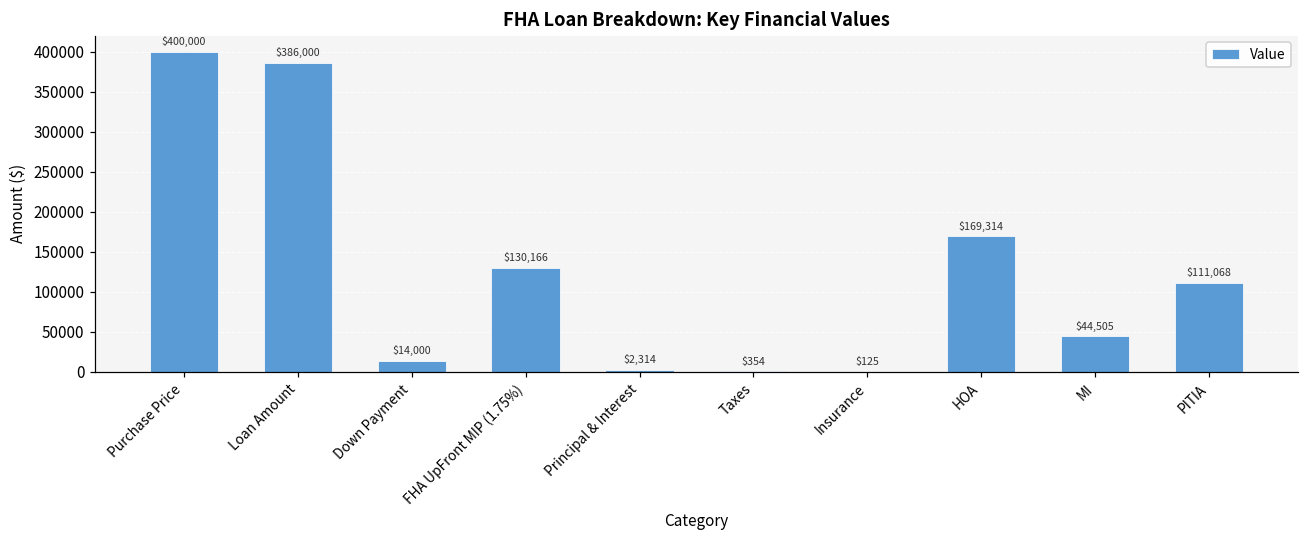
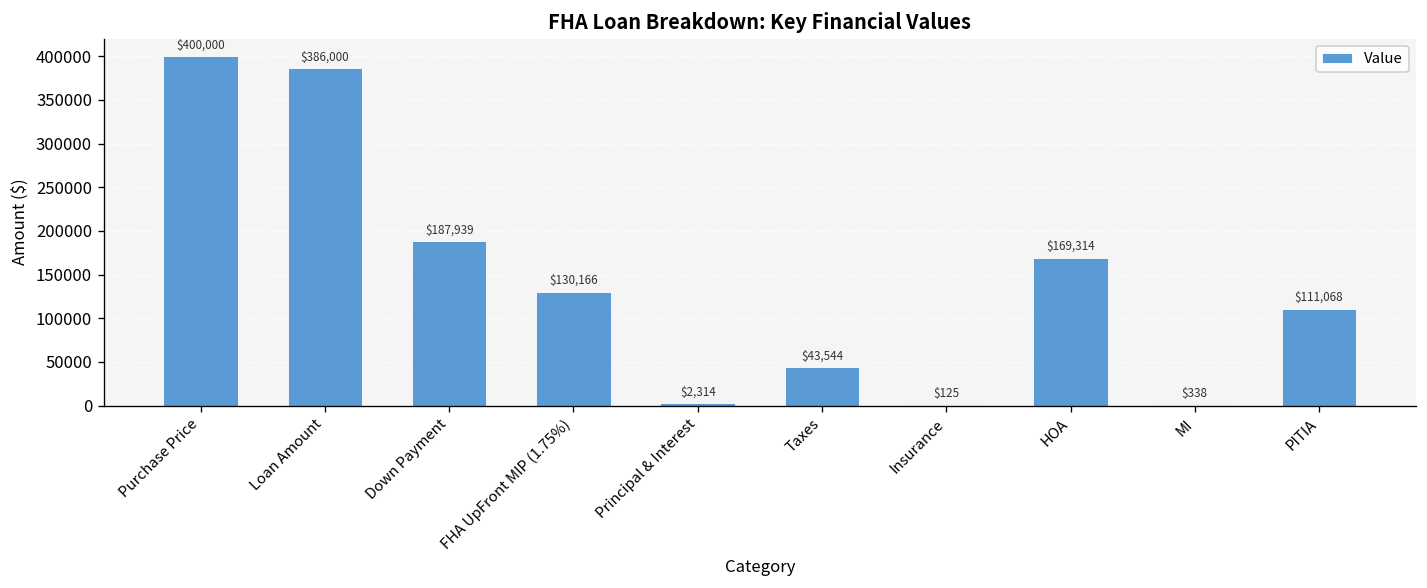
  {
    "Purchase Price": "$400,000",
    "Loan Amount": "$386,000",
-   "Down Payment": "$14,000",
+   "Down Payment": "$187,939",
    "FHA UpFront MIP (1.75%)": "$130,166",
    "Principal & Interest": "$2,314",
-   "Taxes": "$354",
+   "Taxes": "$43,544",
    "Insurance": "$125",
    "HOA": "$169,314",
-   "MI": "$44,505",
+   "MI": "$338",
    "PITIA": "$111,068"
  }
